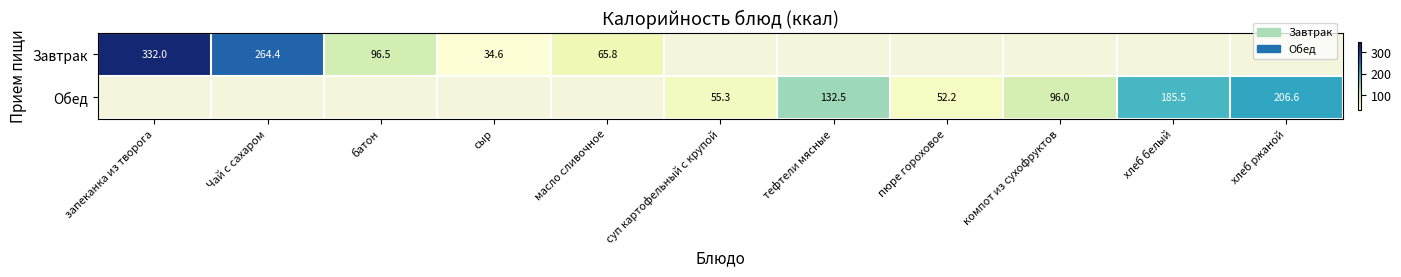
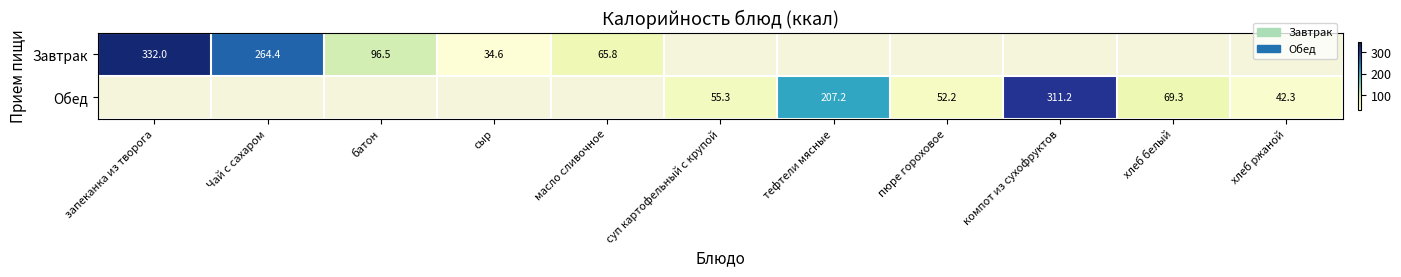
  {
    "Завтрак": {
      "запеканка из творога": 332.0,
      "Чай с сахаром": 264.4,
      "батон": 96.5,
      "сыр": 34.6,
      "масло сливочное": 65.8
    },
    "Обед": {
      "суп картофельный с крупой": 55.3,
-     "тефтели мясные": 132.5,
+     "тефтели мясные": 207.2,
      "пюре гороховое": 52.2,
-     "компот из сухофруктов": 96.0,
-     "хлеб белый": 185.5,
-     "хлеб ржаной": 206.6
+     "компот из сухофруктов": 311.2,
+     "хлеб белый": 69.3,
+     "хлеб ржаной": 42.3
    }
  }
